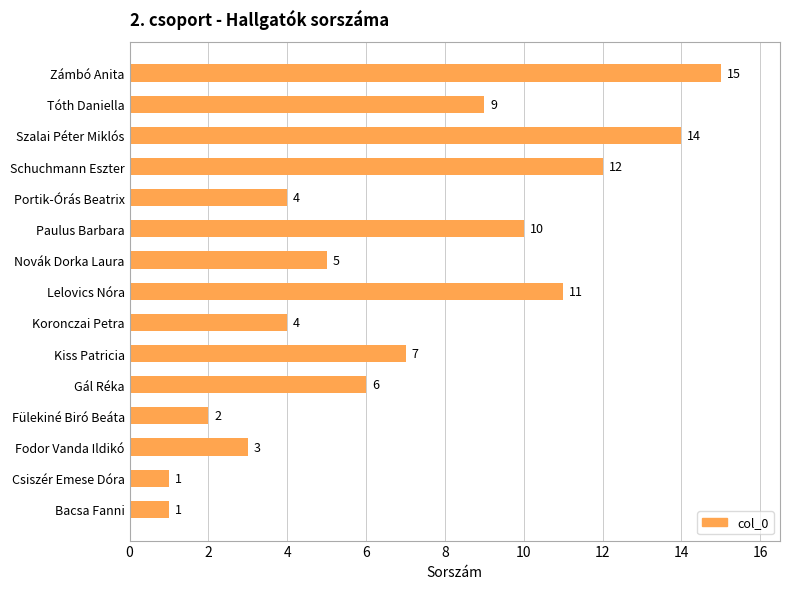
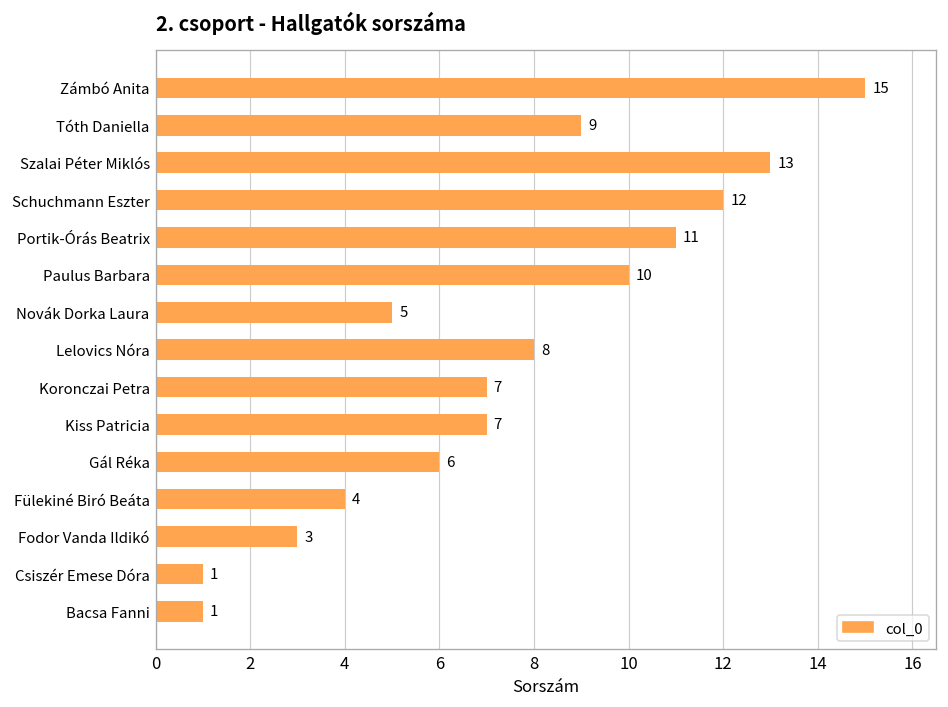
  {
    "Zámbó Anita": 15,
    "Tóth Daniella": 9,
-   "Szalai Péter Miklós": 14,
+   "Szalai Péter Miklós": 13,
    "Schuchmann Eszter": 12,
-   "Portik-Órás Beatrix": 4,
+   "Portik-Órás Beatrix": 11,
    "Paulus Barbara": 10,
    "Novák Dorka Laura": 5,
-   "Lelovics Nóra": 11,
-   "Koronczai Petra": 4,
+   "Lelovics Nóra": 8,
+   "Koronczai Petra": 7,
    "Kiss Patricia": 7,
    "Gál Réka": 6,
-   "Fülekiné Biró Beáta": 2,
+   "Fülekiné Biró Beáta": 4,
    "Fodor Vanda Ildikó": 3,
    "Csiszér Emese Dóra": 1,
    "Bacsa Fanni": 1
  }
